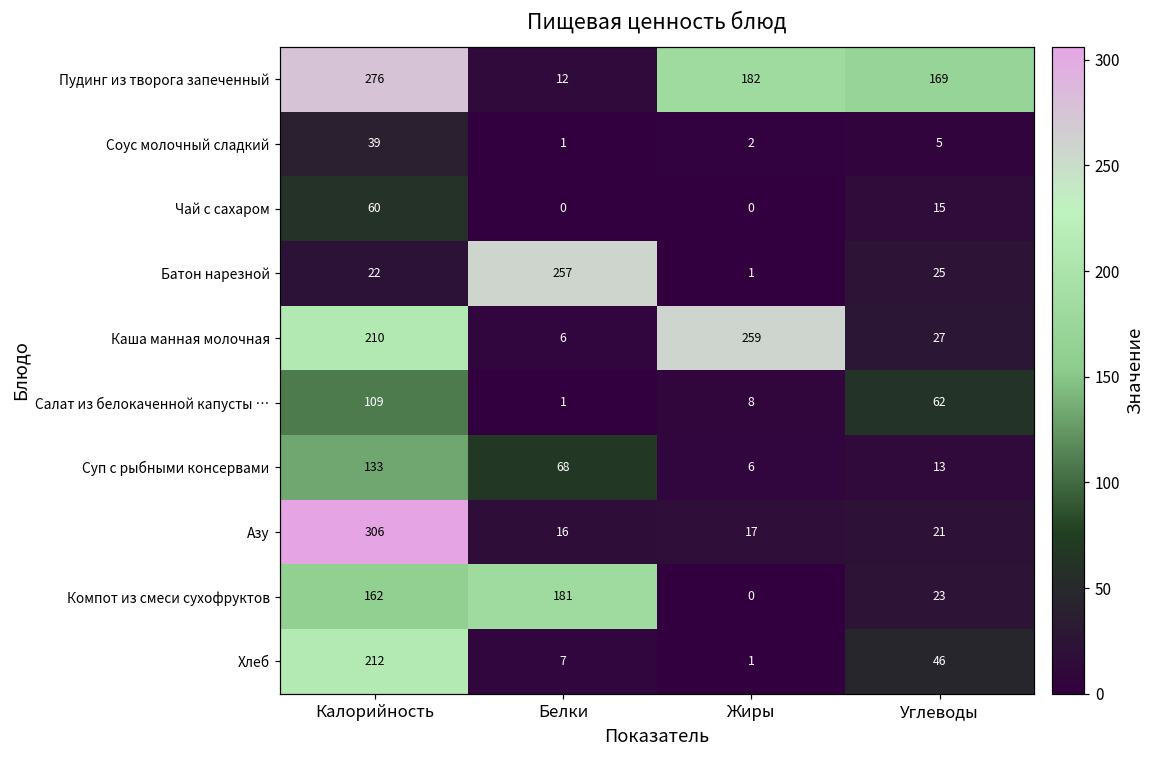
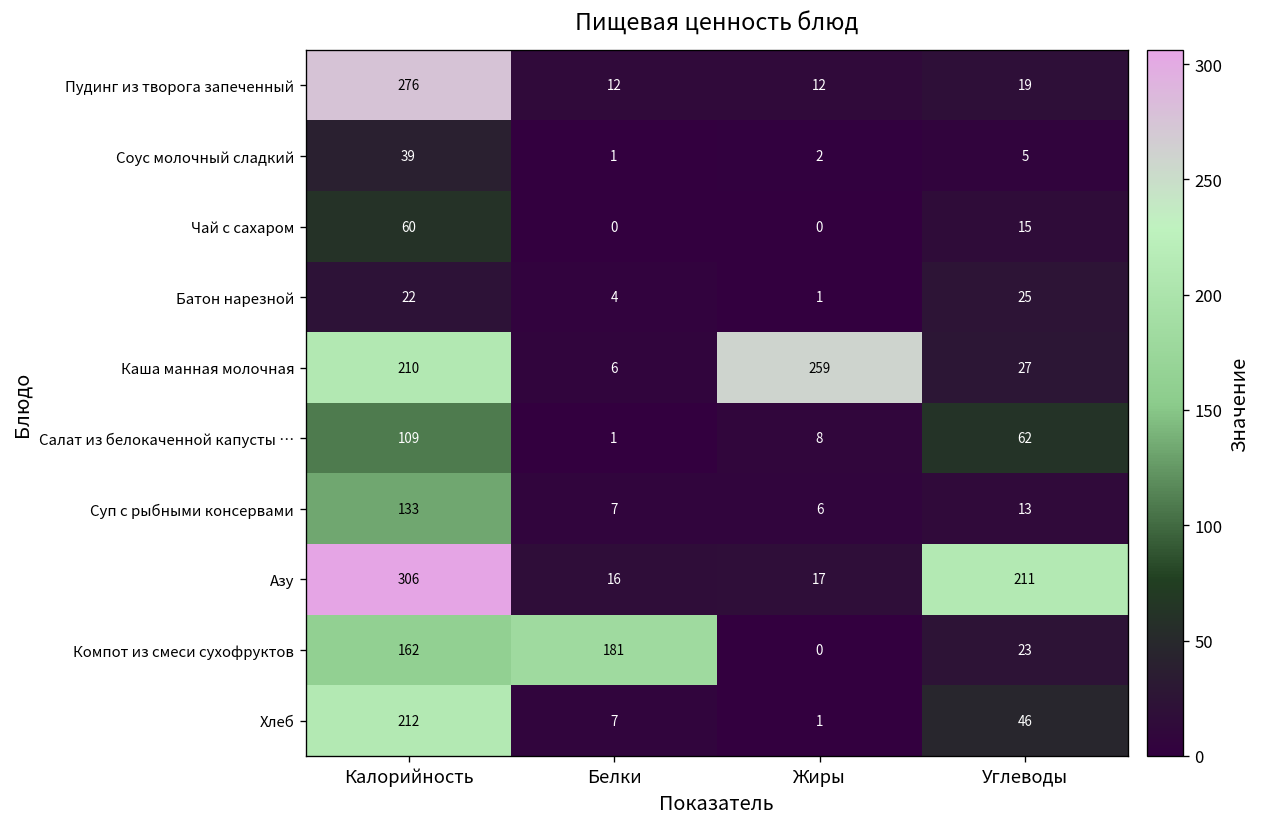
  {
    "Пудинг из творога запеченный": {
      "Калорийность": 276,
      "Белки": 12,
-     "Жиры": 182,
-     "Углеводы": 169
+     "Жиры": 12,
+     "Углеводы": 19
    },
    "Соус молочный сладкий": {
      "Калорийность": 39,
      "Белки": 1,
      "Жиры": 2,
      "Углеводы": 5
    },
    "Чай с сахаром": {
      "Калорийность": 60,
      "Белки": 0,
      "Жиры": 0,
      "Углеводы": 15
    },
    "Батон нарезной": {
      "Калорийность": 22,
-     "Белки": 257,
+     "Белки": 4,
      "Жиры": 1,
      "Углеводы": 25
    },
    "Каша манная молочная": {
      "Калорийность": 210,
      "Белки": 6,
      "Жиры": 259,
      "Углеводы": 27
    },
    "Салат из белокаченной капусты …": {
      "Калорийность": 109,
      "Белки": 1,
      "Жиры": 8,
      "Углеводы": 62
    },
    "Суп с рыбными консервами": {
      "Калорийность": 133,
-     "Белки": 68,
+     "Белки": 7,
      "Жиры": 6,
      "Углеводы": 13
    },
    "Азу": {
      "Калорийность": 306,
      "Белки": 16,
      "Жиры": 17,
-     "Углеводы": 21
+     "Углеводы": 211
    },
    "Компот из смеси сухофруктов": {
      "Калорийность": 162,
      "Белки": 181,
      "Жиры": 0,
      "Углеводы": 23
    },
    "Хлеб": {
      "Калорийность": 212,
      "Белки": 7,
      "Жиры": 1,
      "Углеводы": 46
    }
  }
